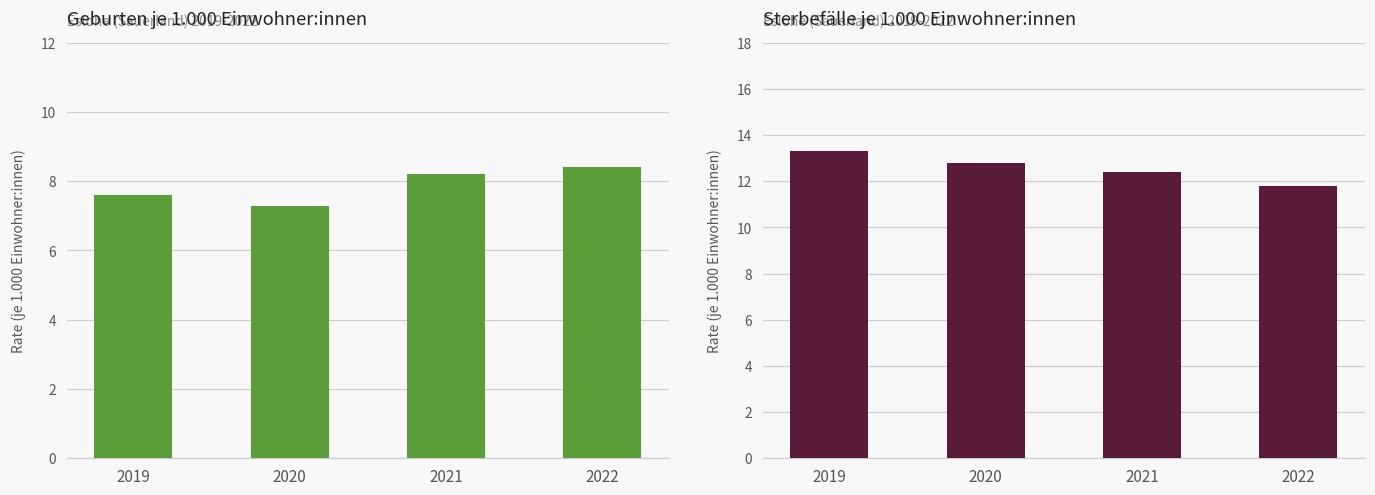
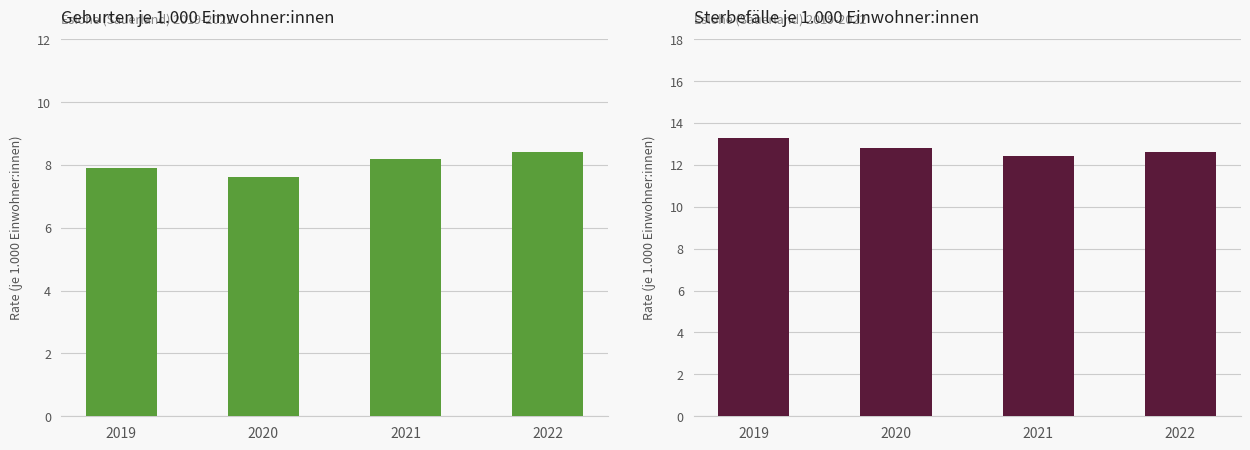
  {
    "Geburten je 1.000 Einwohner:innen": {
-     "2019": 7.6,
-     "2020": 7.3,
+     "2019": 7.9,
+     "2020": 7.6,
      "2021": 8.2,
      "2022": 8.4
    },
    "Sterbefälle je 1.000 Einwohner:innen": {
      "2019": 13.3,
      "2020": 12.8,
      "2021": 12.4,
-     "2022": 11.8
+     "2022": 12.6
    }
  }
